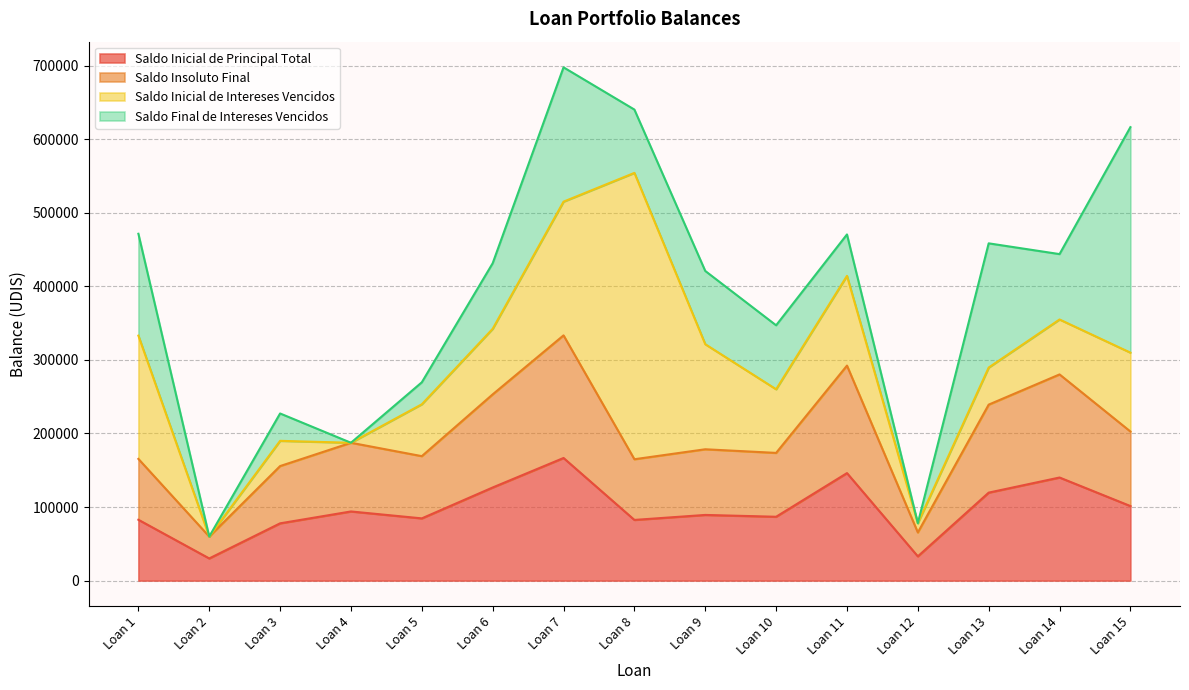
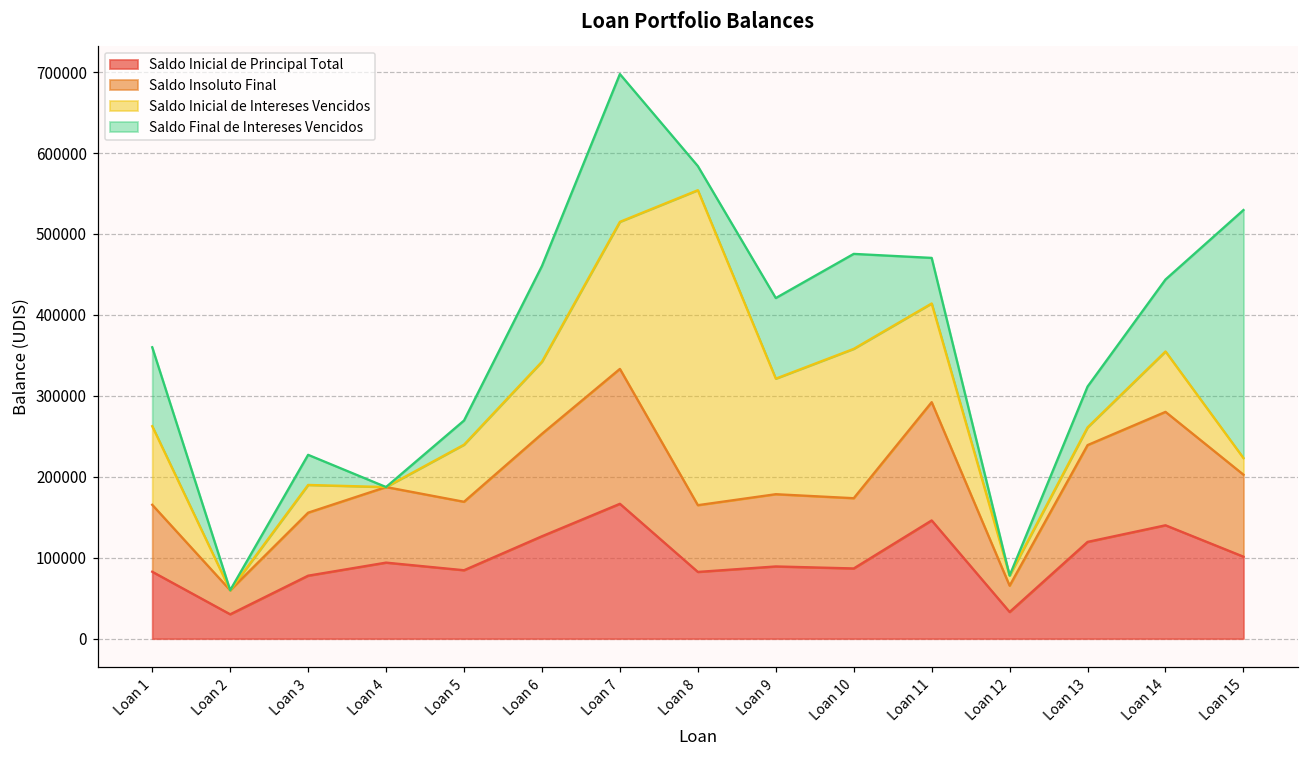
  {
    "Saldo Inicial de Intereses Vencidos": {
-     "Loan 1": 170000,
+     "Loan 1": 100000,
      "Loan 3": 30000,
      "Loan 5": 70000,
      "Loan 6": 90000,
      "Loan 7": 180000,
      "Loan 8": 390000,
      "Loan 9": 140000,
-     "Loan 10": 90000,
+     "Loan 10": 180000,
      "Loan 11": 120000,
-     "Loan 13": 50000,
+     "Loan 13": 20000,
      "Loan 14": 70000,
-     "Loan 15": 110000
+     "Loan 15": 20000
    },
    "Saldo Final de Intereses Vencidos": {
-     "Loan 1": 140000,
+     "Loan 1": 100000,
      "Loan 3": 40000,
      "Loan 5": 30000,
-     "Loan 6": 90000,
+     "Loan 6": 120000,
      "Loan 7": 180000,
-     "Loan 8": 90000,
+     "Loan 8": 30000,
      "Loan 9": 100000,
-     "Loan 10": 90000,
+     "Loan 10": 120000,
      "Loan 11": 60000,
-     "Loan 13": 170000,
+     "Loan 13": 50000,
      "Loan 14": 90000,
      "Loan 15": 310000
    }
  }
